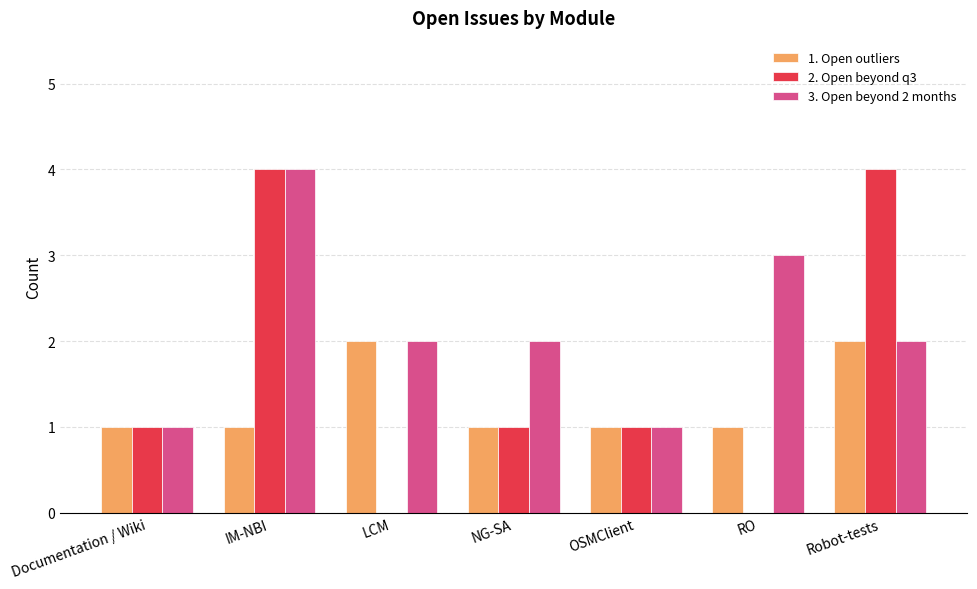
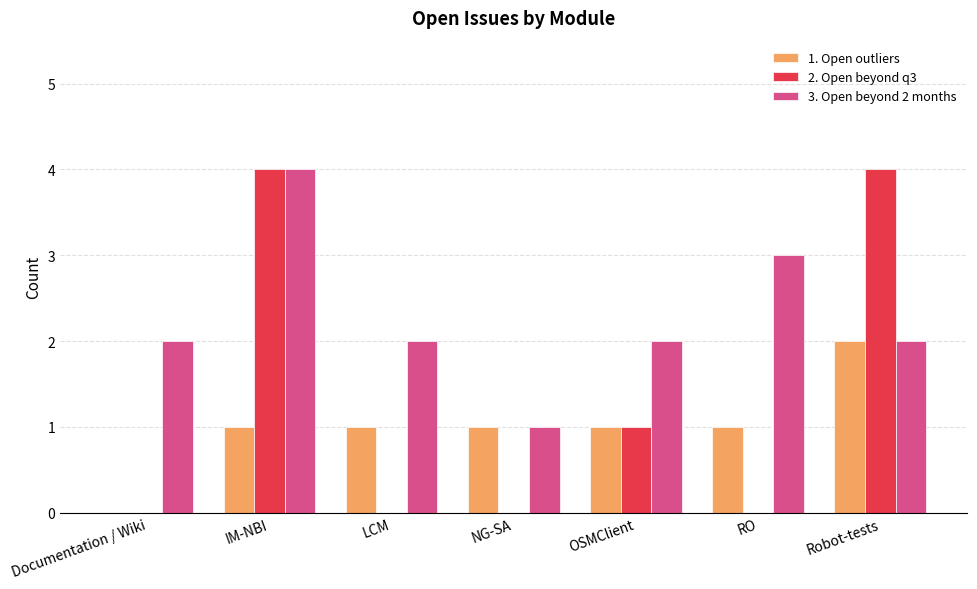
  {
    "1. Open outliers": {
-     "Documentation / Wiki": 1,
+     "Documentation / Wiki": 0,
      "IM-NBI": 1,
-     "LCM": 2,
+     "LCM": 1,
      "NG-SA": 1,
      "OSMClient": 1,
      "RO": 1,
      "Robot-tests": 2
    },
    "2. Open beyond q3": {
-     "Documentation / Wiki": 1,
+     "Documentation / Wiki": 0,
      "IM-NBI": 4,
      "LCM": 0,
-     "NG-SA": 1,
+     "NG-SA": 0,
      "OSMClient": 1,
      "RO": 0,
      "Robot-tests": 4
    },
    "3. Open beyond 2 months": {
-     "Documentation / Wiki": 1,
+     "Documentation / Wiki": 2,
      "IM-NBI": 4,
      "LCM": 2,
-     "NG-SA": 2,
-     "OSMClient": 1,
+     "NG-SA": 1,
+     "OSMClient": 2,
      "RO": 3,
      "Robot-tests": 2
    }
  }
